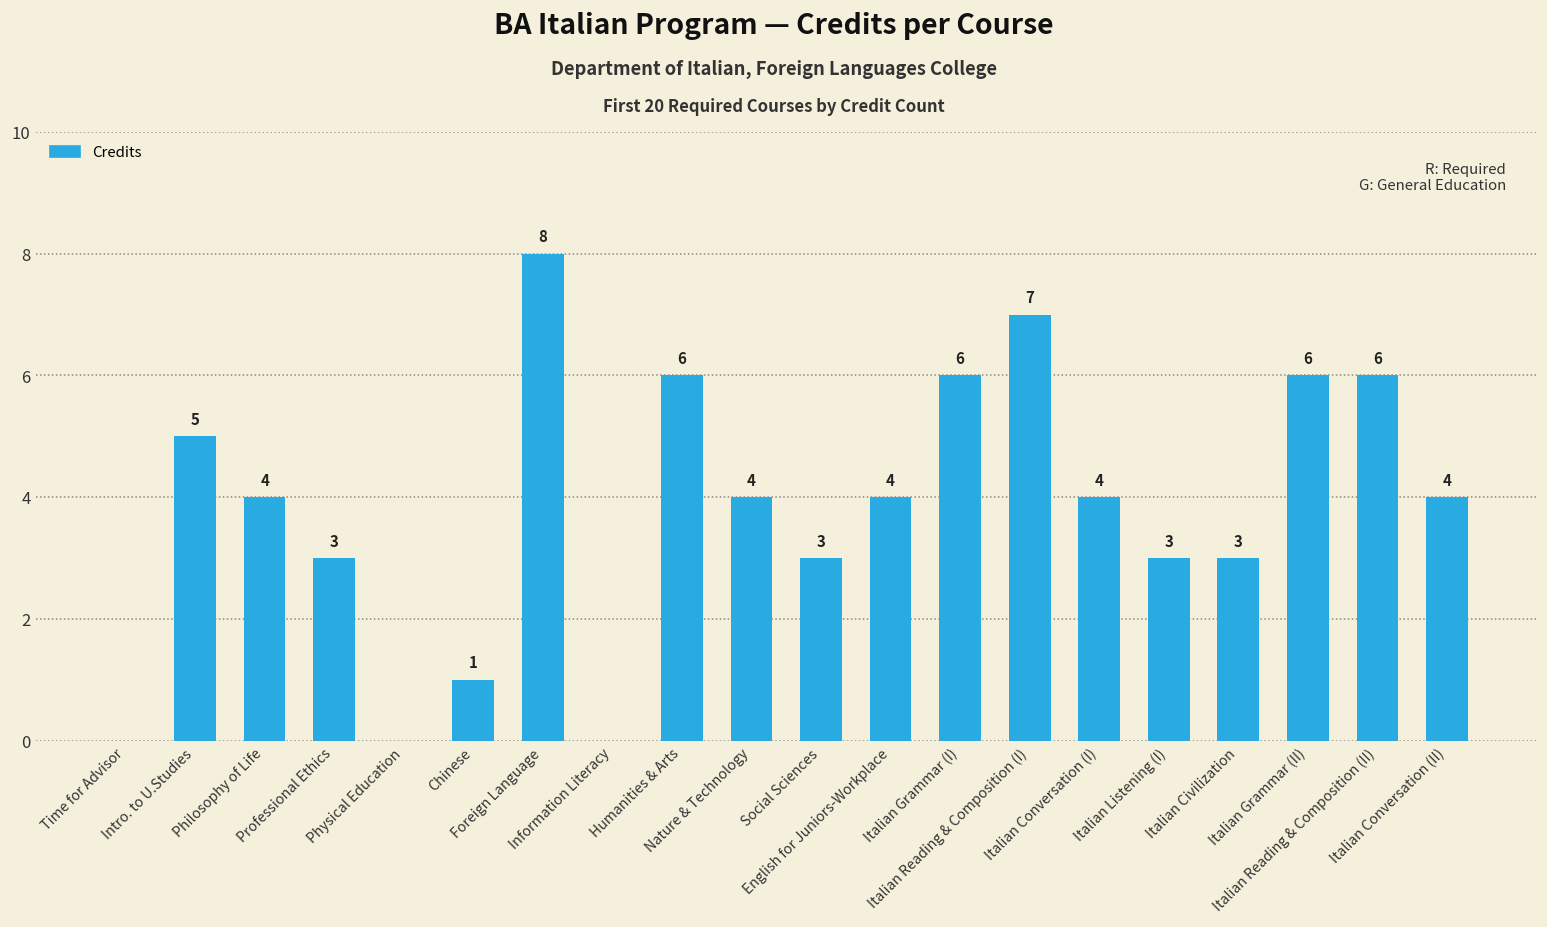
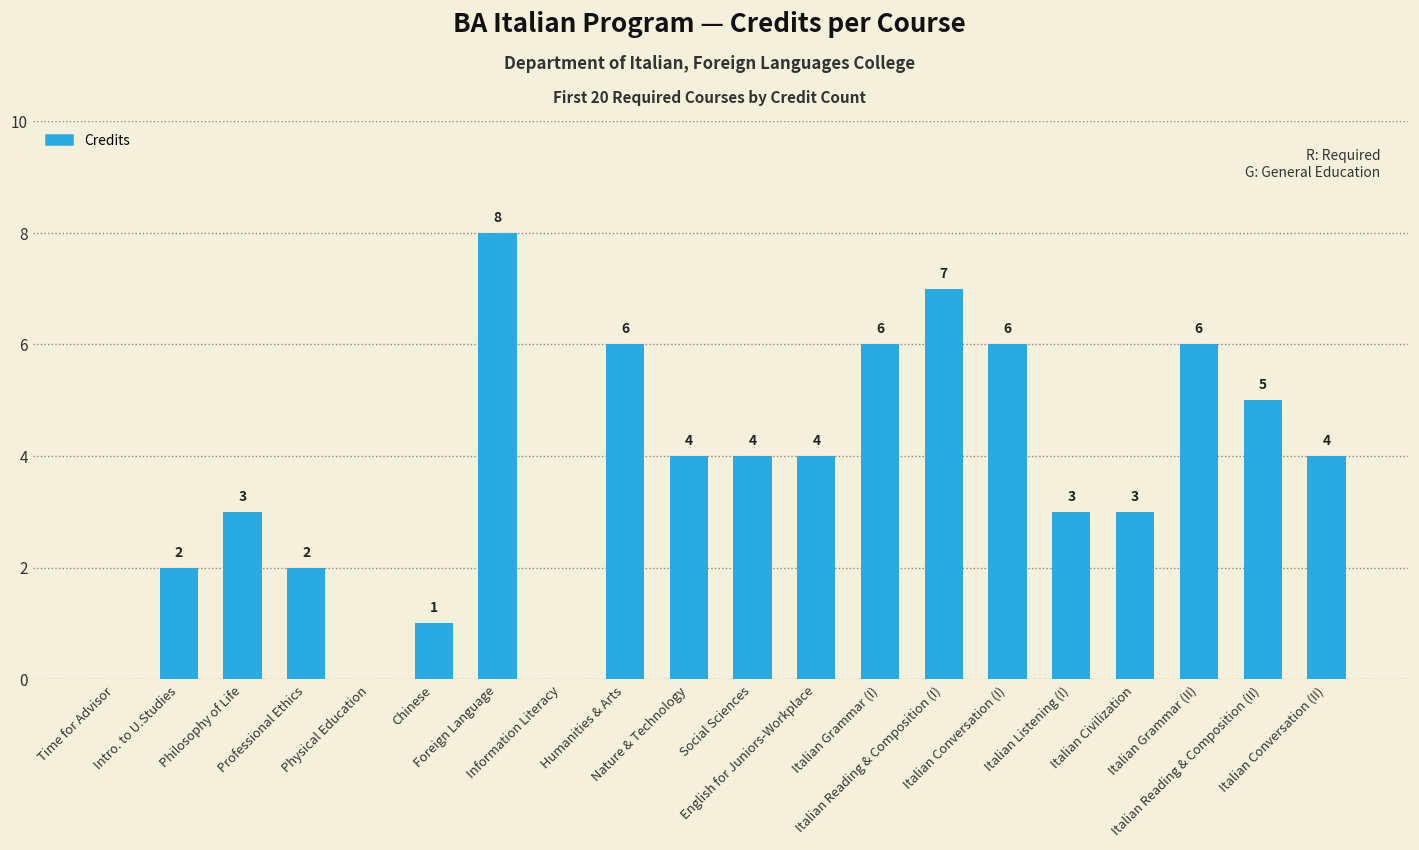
  {
-   "Intro. to U.Studies": 5,
-   "Philosophy of Life": 4,
-   "Professional Ethics": 3,
+   "Intro. to U.Studies": 2,
+   "Philosophy of Life": 3,
+   "Professional Ethics": 2,
    "Chinese": 1,
    "Foreign Language": 8,
    "Humanities & Arts": 6,
    "Nature & Technology": 4,
-   "Social Sciences": 3,
+   "Social Sciences": 4,
    "English for Juniors-Workplace": 4,
    "Italian Grammar (I)": 6,
    "Italian Reading & Composition (I)": 7,
-   "Italian Conversation (I)": 4,
+   "Italian Conversation (I)": 6,
    "Italian Listening (I)": 3,
    "Italian Civilization": 3,
    "Italian Grammar (II)": 6,
-   "Italian Reading & Composition (II)": 6,
+   "Italian Reading & Composition (II)": 5,
    "Italian Conversation (II)": 4
  }
